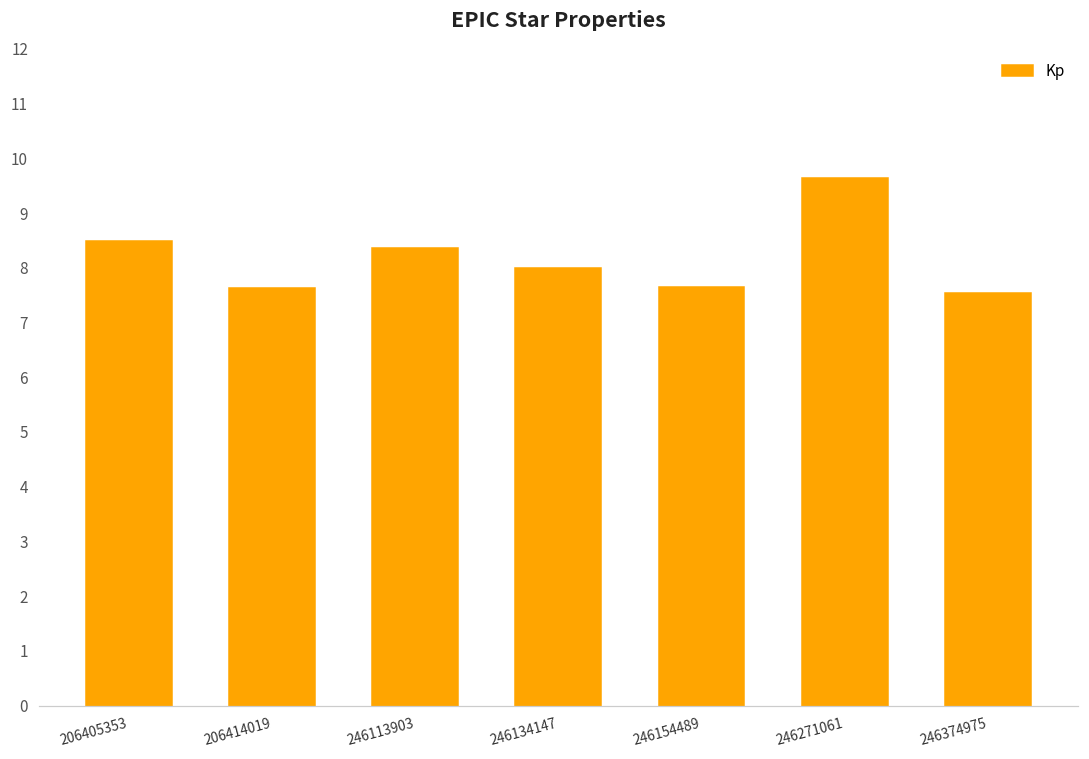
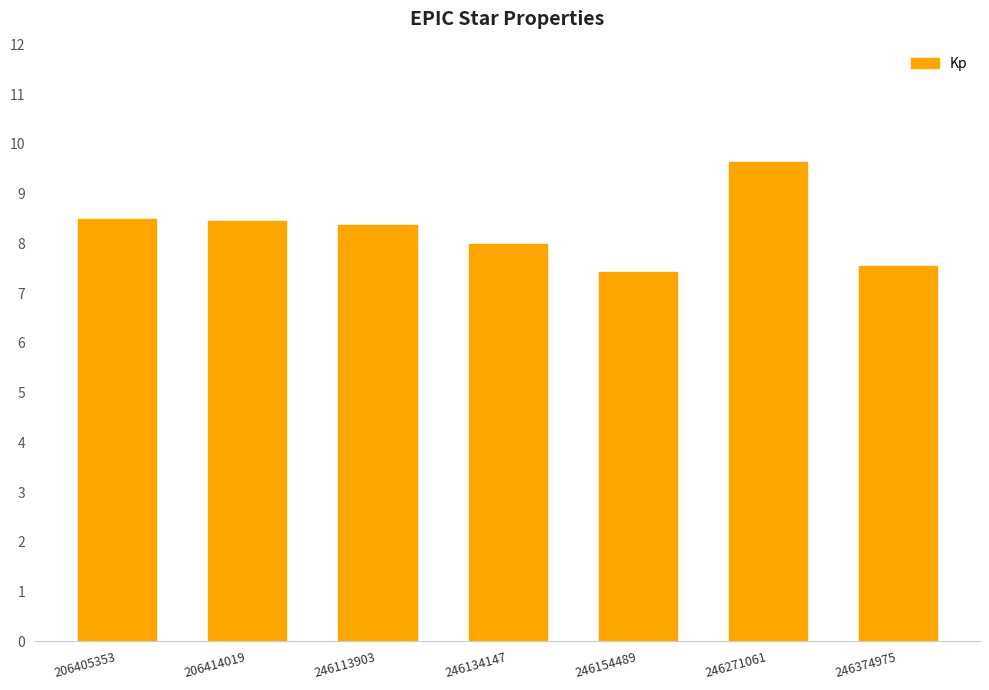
  {
    "206405353": 8.5,
-   "206414019": 7.6,
+   "206414019": 8.4,
    "246113903": 8.4,
    "246134147": 8.0,
-   "246154489": 7.6,
+   "246154489": 7.4,
    "246271061": 9.6,
    "246374975": 7.5
  }
